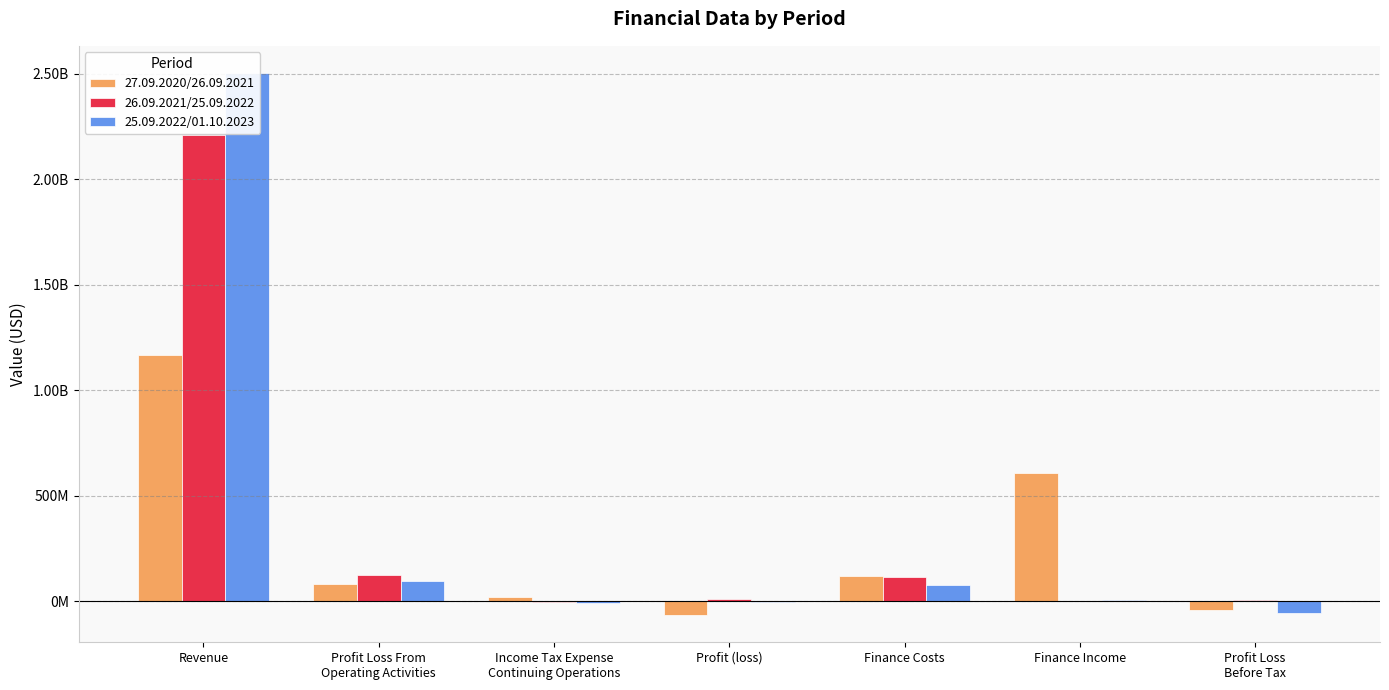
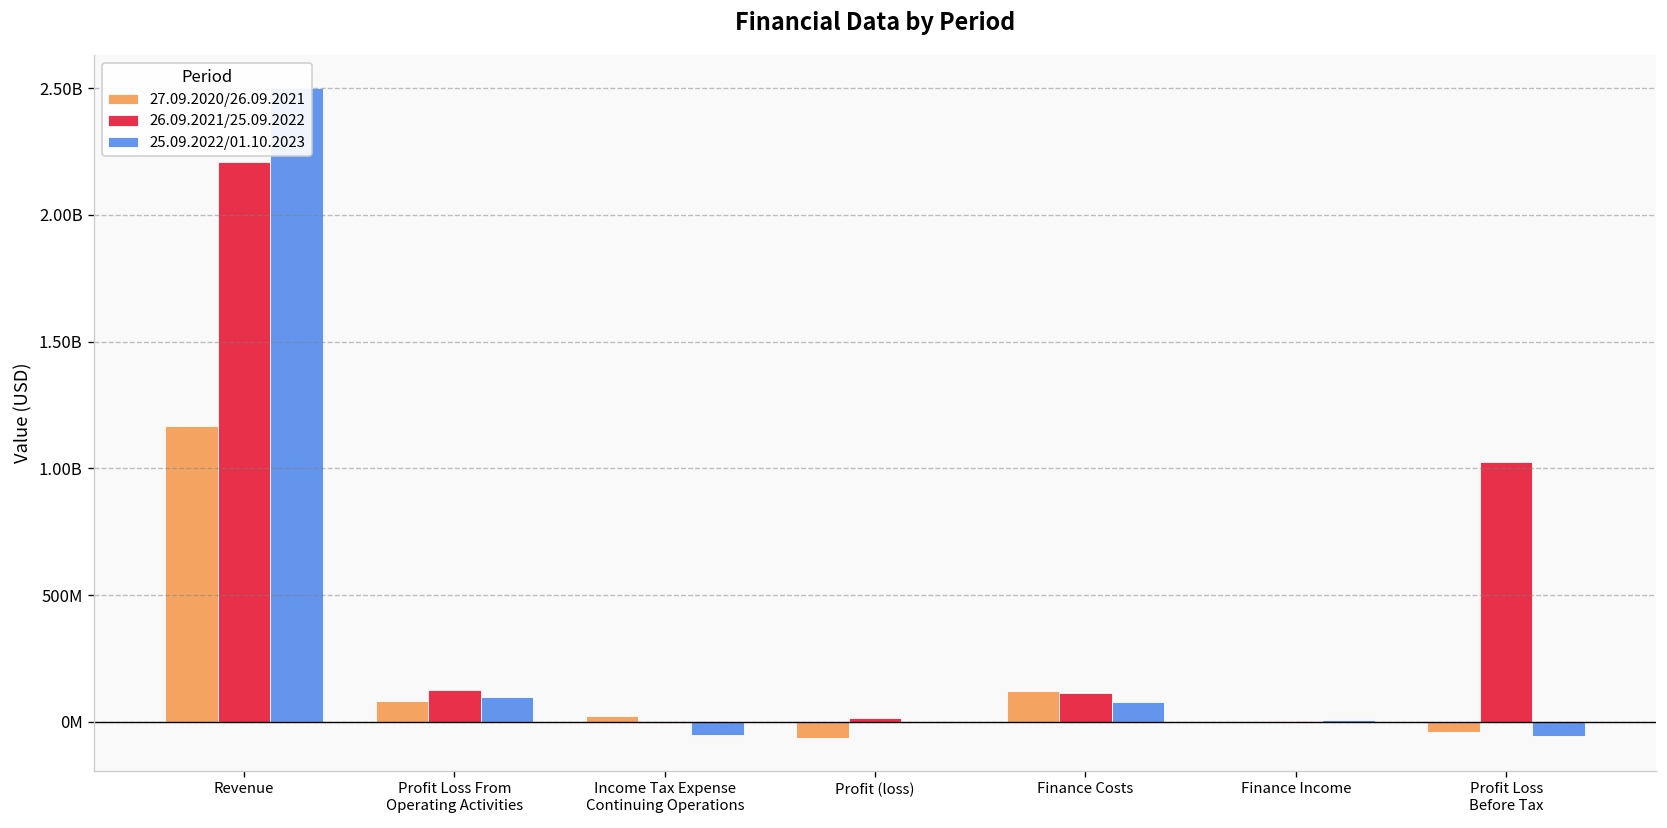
  {
    "27.09.2020/26.09.2021": {
      "Revenue": 1170000000,
      "Profit Loss From Operating Activities": 80000000,
      "Income Tax Expense Continuing Operations": 20000000,
      "Profit (loss)": -70000000,
      "Finance Costs": 120000000,
-     "Finance Income": 610000000,
+     "Finance Income": 0,
      "Profit Loss Before Tax": -40000000
    },
    "26.09.2021/25.09.2022": {
      "Revenue": 2210000000,
      "Profit Loss From Operating Activities": 120000000,
      "Profit (loss)": 10000000,
      "Finance Costs": 120000000,
-     "Profit Loss Before Tax": 10000000
+     "Profit Loss Before Tax": 1020000000
    },
    "25.09.2022/01.10.2023": {
      "Profit Loss From Operating Activities": 100000000,
-     "Income Tax Expense Continuing Operations": -10000000,
+     "Income Tax Expense Continuing Operations": -50000000,
      "Finance Costs": 80000000,
      "Profit Loss Before Tax": -60000000
    }
  }
